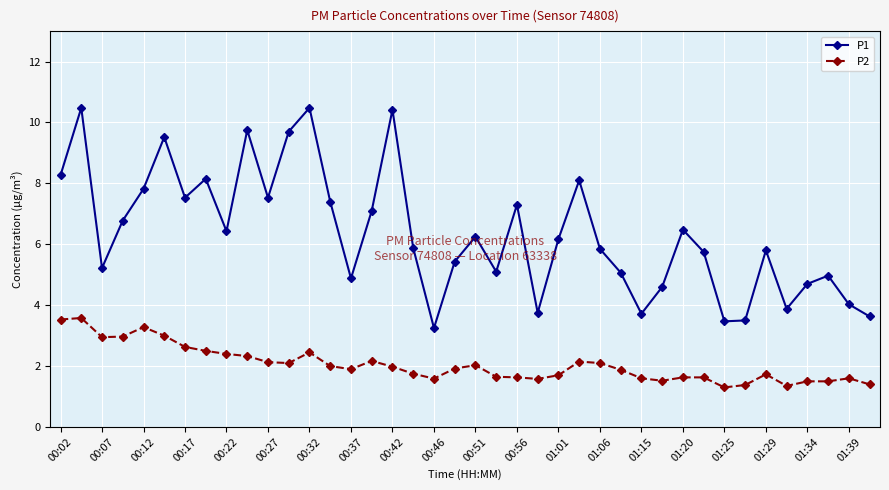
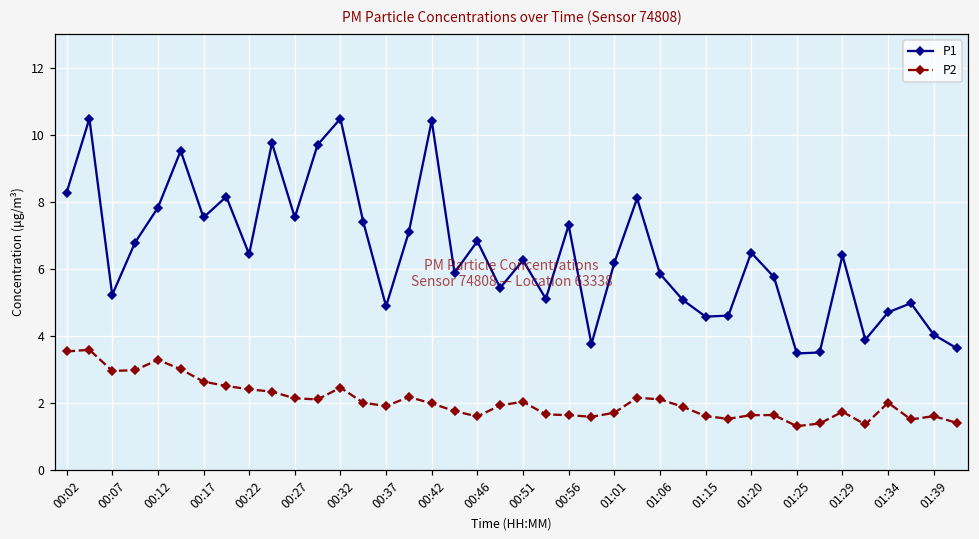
  {
    "P1": {
      "00:02": 8.3,
      "00:07": 5.2,
      "00:12": 7.8,
      "00:17": 7.5,
      "00:22": 6.4,
      "00:27": 7.5,
      "00:32": 10.5,
      "00:37": 4.9,
      "00:42": 10.4,
-     "00:46": 3.3,
+     "00:46": 6.8,
      "00:56": 7.3,
      "01:01": 6.2,
      "01:06": 5.9,
-     "01:15": 3.7,
+     "01:15": 4.6,
      "01:20": 6.5,
      "01:25": 3.5,
-     "01:29": 5.8,
+     "01:29": 6.4,
      "01:34": 4.7,
      "01:39": 4.0
    },
    "P2": {
      "00:02": 3.5,
      "00:07": 3.0,
      "00:12": 3.3,
      "00:17": 2.6,
      "00:22": 2.4,
      "00:27": 2.1,
      "00:32": 2.5,
      "00:37": 1.9,
      "00:42": 2.0,
      "00:46": 1.6,
      "00:51": 2.0,
      "00:56": 1.6,
      "01:01": 1.7,
      "01:06": 2.1,
      "01:15": 1.6,
      "01:20": 1.6,
      "01:25": 1.3,
      "01:29": 1.7,
-     "01:34": 1.5,
+     "01:34": 2.0,
      "01:39": 1.6
    }
  }
